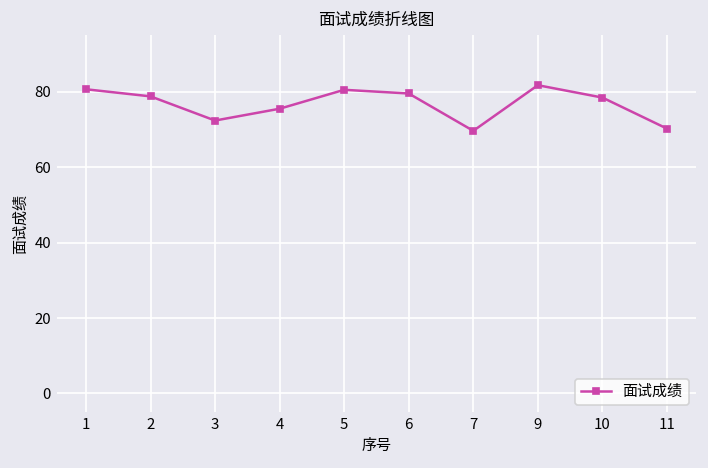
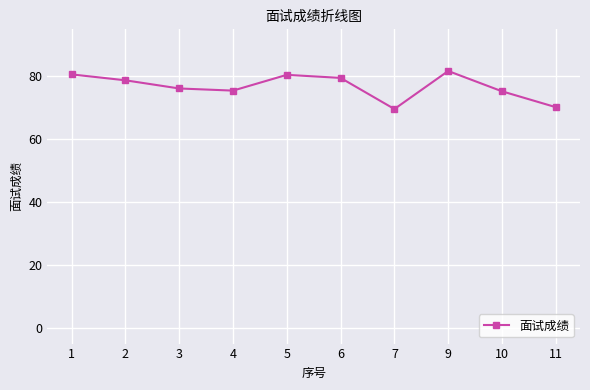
  {
    "1": 81,
    "2": 79,
-   "3": 72,
+   "3": 76,
    "4": 76,
    "5": 81,
    "6": 80,
    "7": 70,
    "9": 82,
-   "10": 78,
+   "10": 75,
    "11": 70
  }
